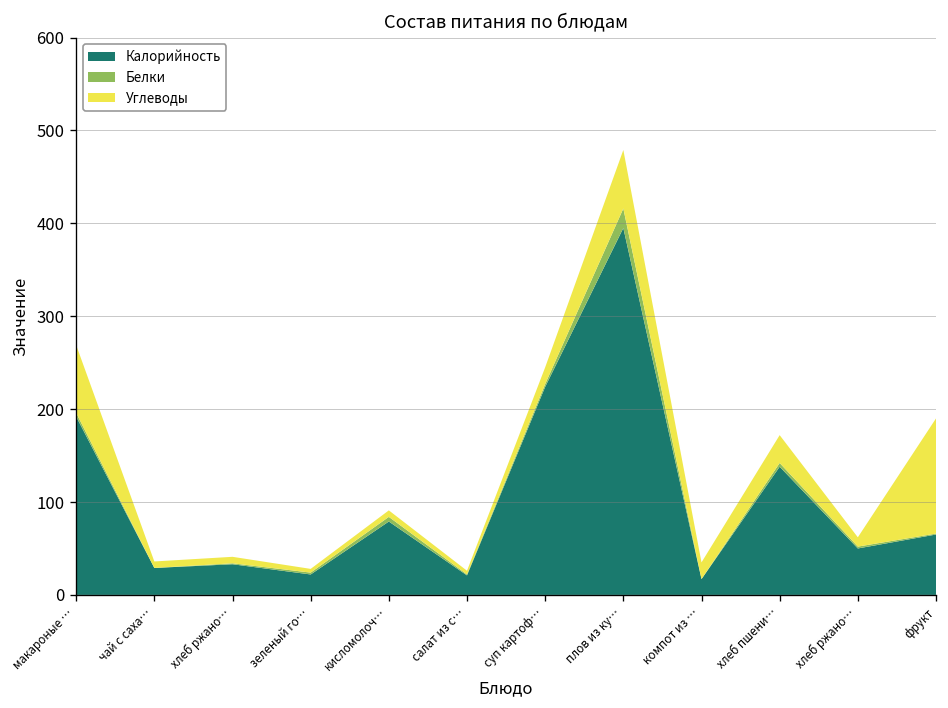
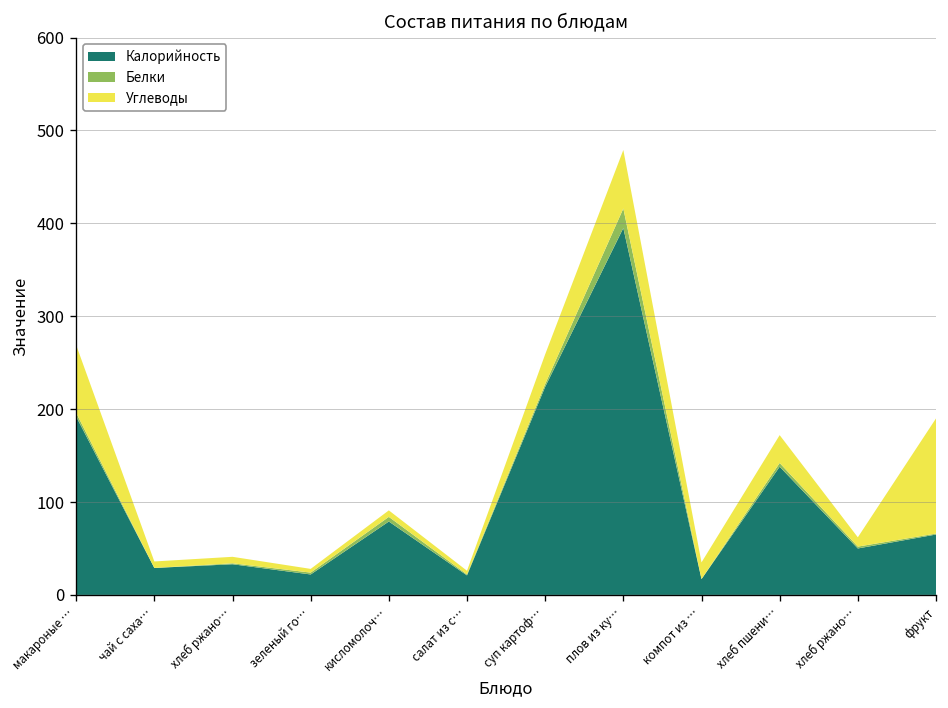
  {
    "Углеводы": {
      "макароные …": 70,
      "чай с саха…": 10,
      "зеленый го…": 0,
      "кисломолоч…": 10,
      "салат из с…": 0,
-     "суп картоф…": 20,
+     "суп картоф…": 30,
      "плов из ку…": 60,
      "компот из …": 20,
      "хлеб пшени…": 30,
      "фрукт": 120
    }
  }
